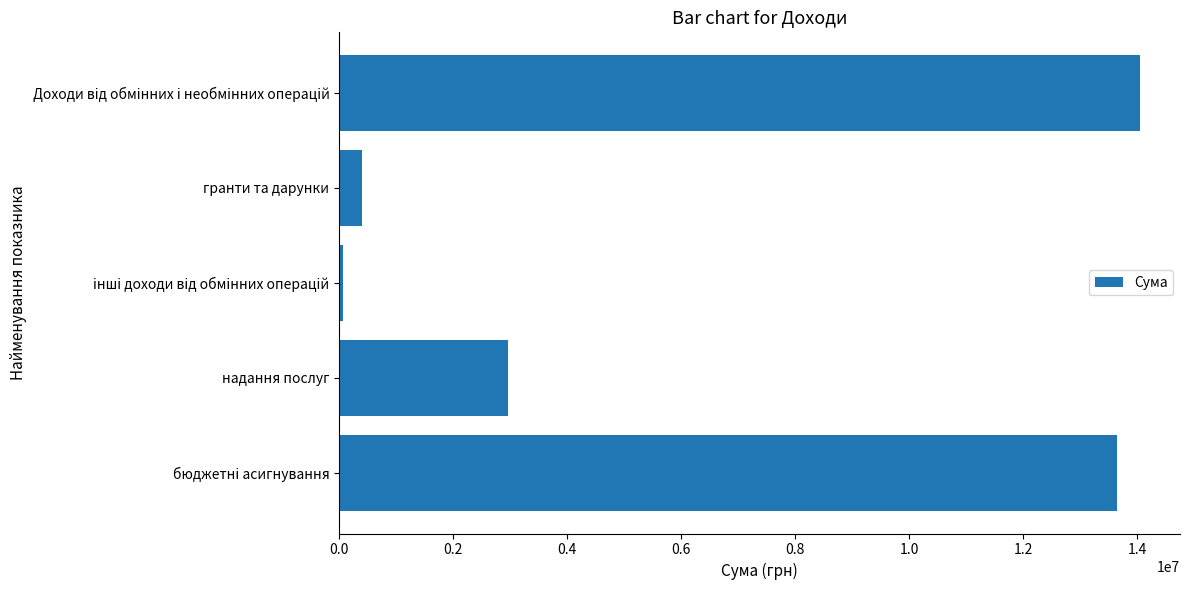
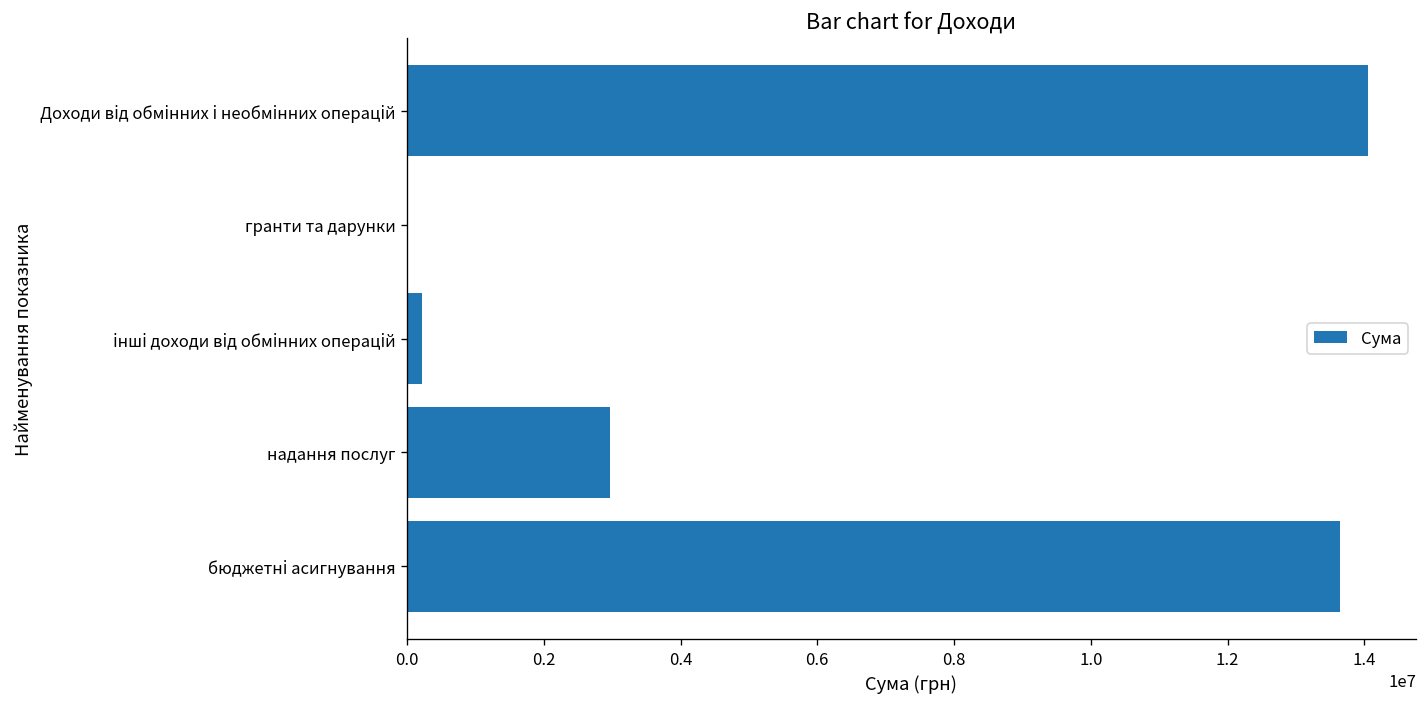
  {
    "Доходи від обмінних і необмінних операцій": 14100000,
-   "гранти та дарунки": 400000,
-   "інші доходи від обмінних операцій": 100000,
+   "гранти та дарунки": 0,
+   "інші доходи від обмінних операцій": 200000,
    "надання послуг": 3000000,
    "бюджетні асигнування": 13600000
  }
